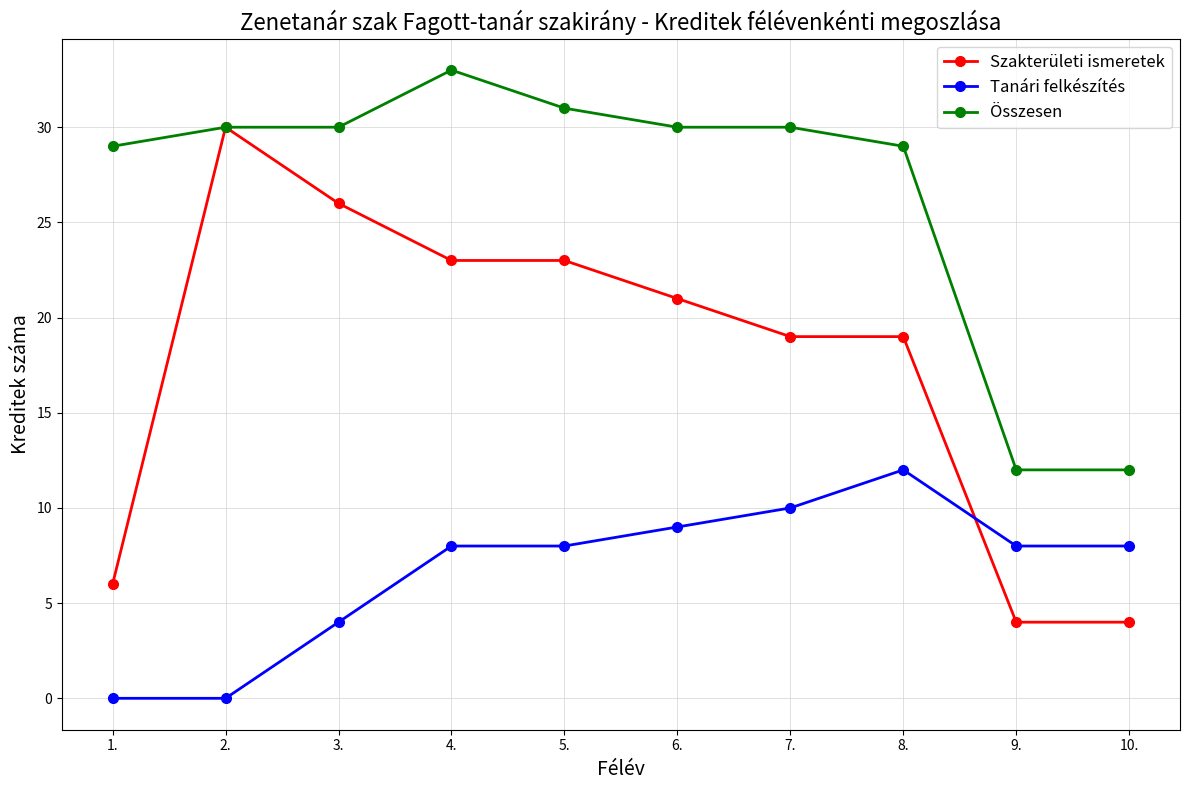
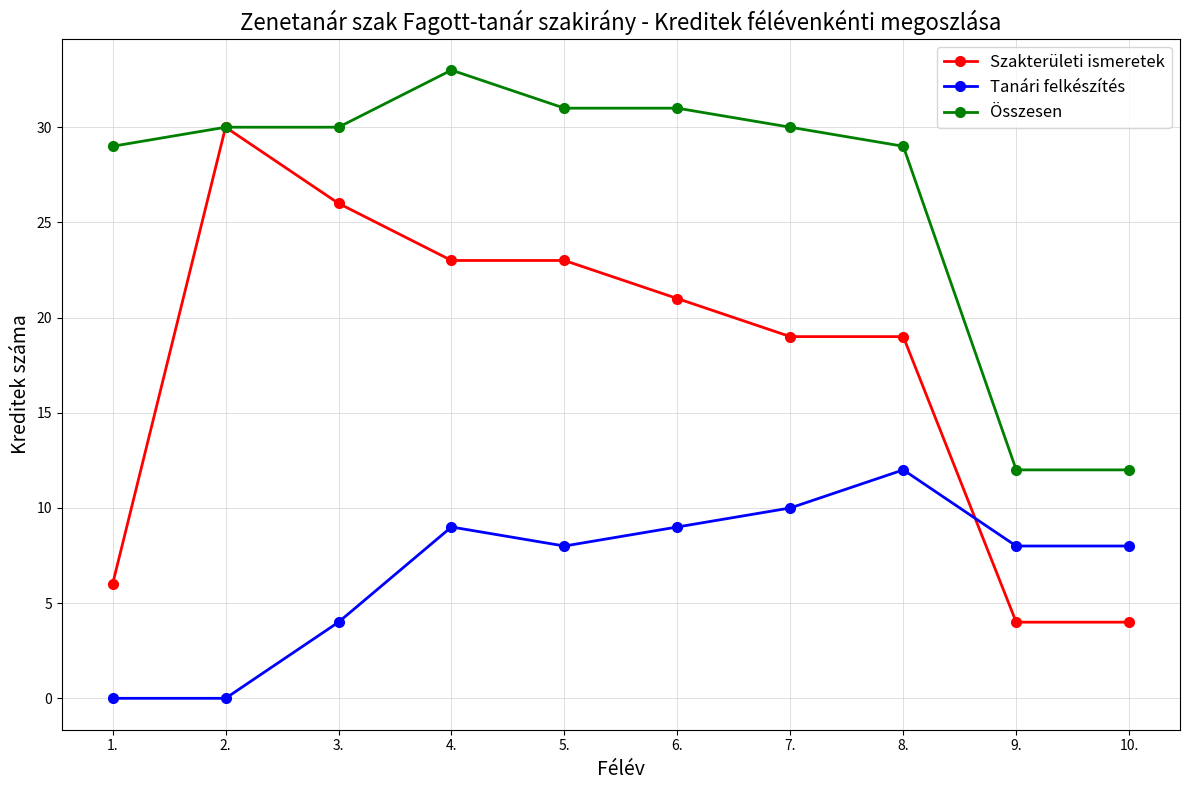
  {
    "Szakterületi ismeretek": {
      "1.": 6,
      "3.": 26,
      "4.": 23,
      "5.": 23,
      "6.": 21,
      "7.": 19,
      "8.": 19,
      "9.": 4,
      "10.": 4
    },
    "Tanári felkészítés": {
      "1.": 0,
      "2.": 0,
      "3.": 4,
-     "4.": 8,
+     "4.": 9,
      "5.": 8,
      "6.": 9,
      "7.": 10,
      "8.": 12,
      "9.": 8,
      "10.": 8
    },
    "Összesen": {
      "1.": 29,
      "3.": 30,
      "4.": 33,
      "5.": 31,
-     "6.": 30,
+     "6.": 31,
      "7.": 30,
      "8.": 29,
      "9.": 12,
      "10.": 12
    }
  }
